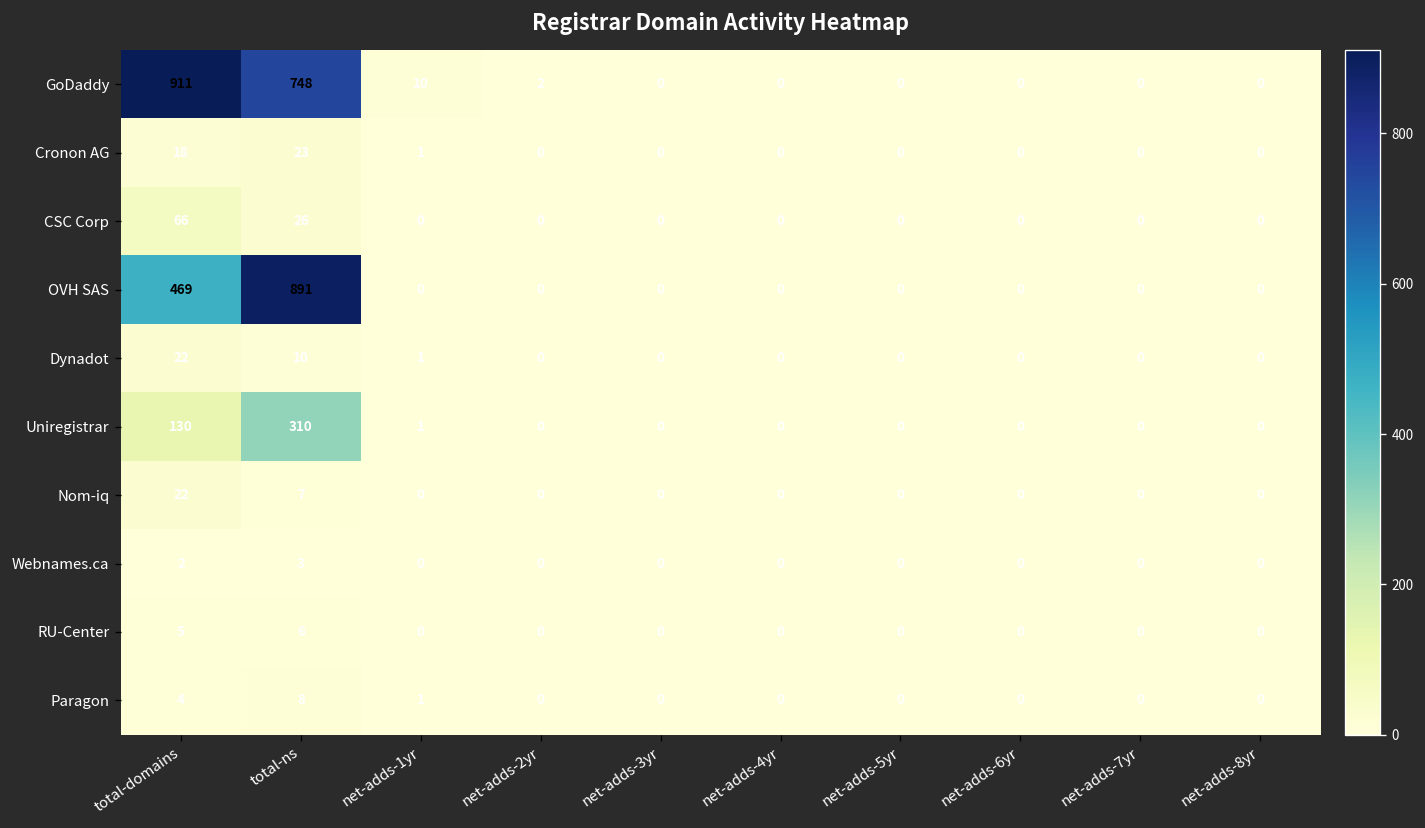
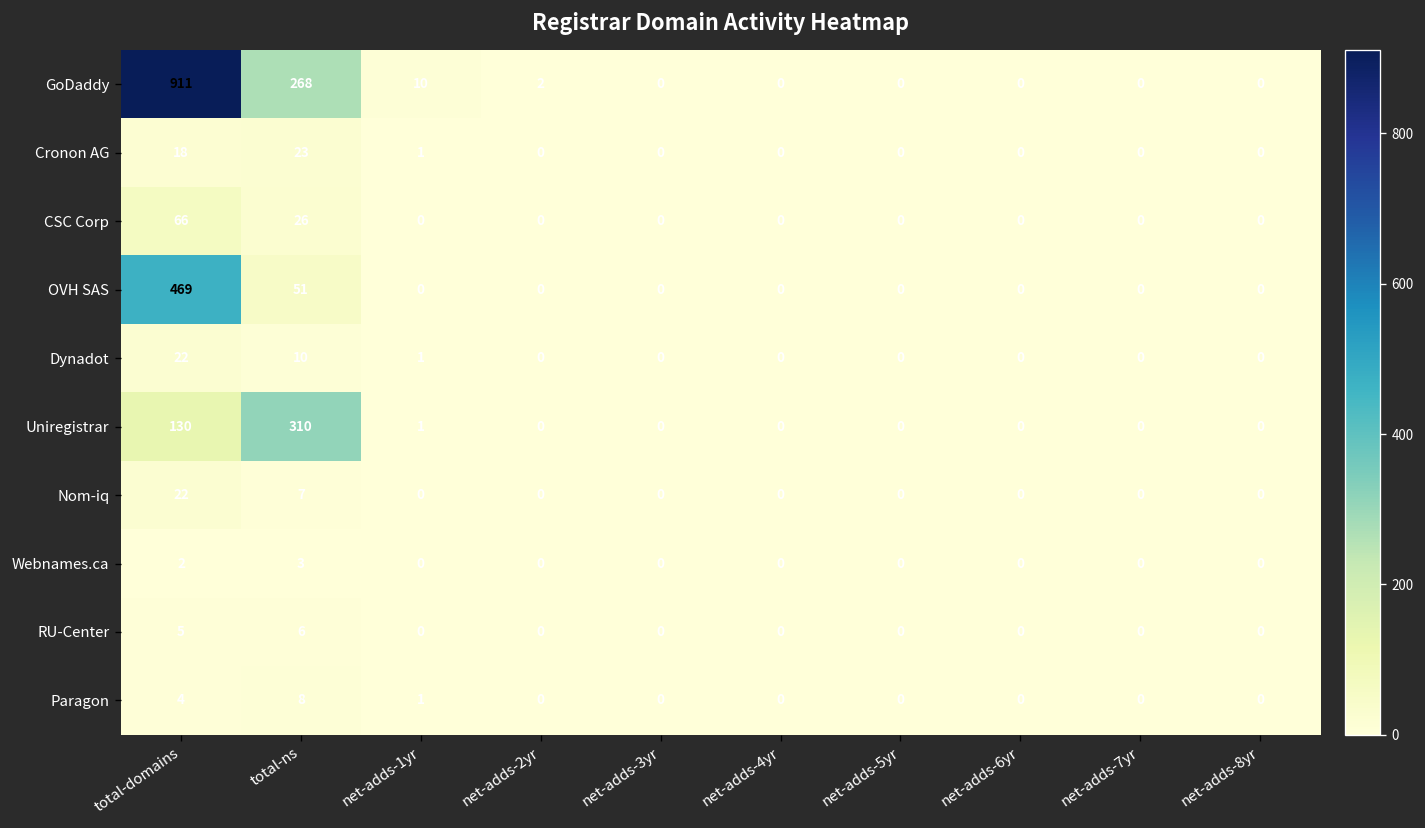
  {
    "GoDaddy": {
      "total-domains": 911,
-     "total-ns": 748
+     "total-ns": 268
    },
    "CSC Corp": {
      "total-domains": 66
    },
    "OVH SAS": {
      "total-domains": 469,
-     "total-ns": 891
+     "total-ns": 51
    },
    "Uniregistrar": {
      "total-domains": 130,
      "total-ns": 310
    }
  }
